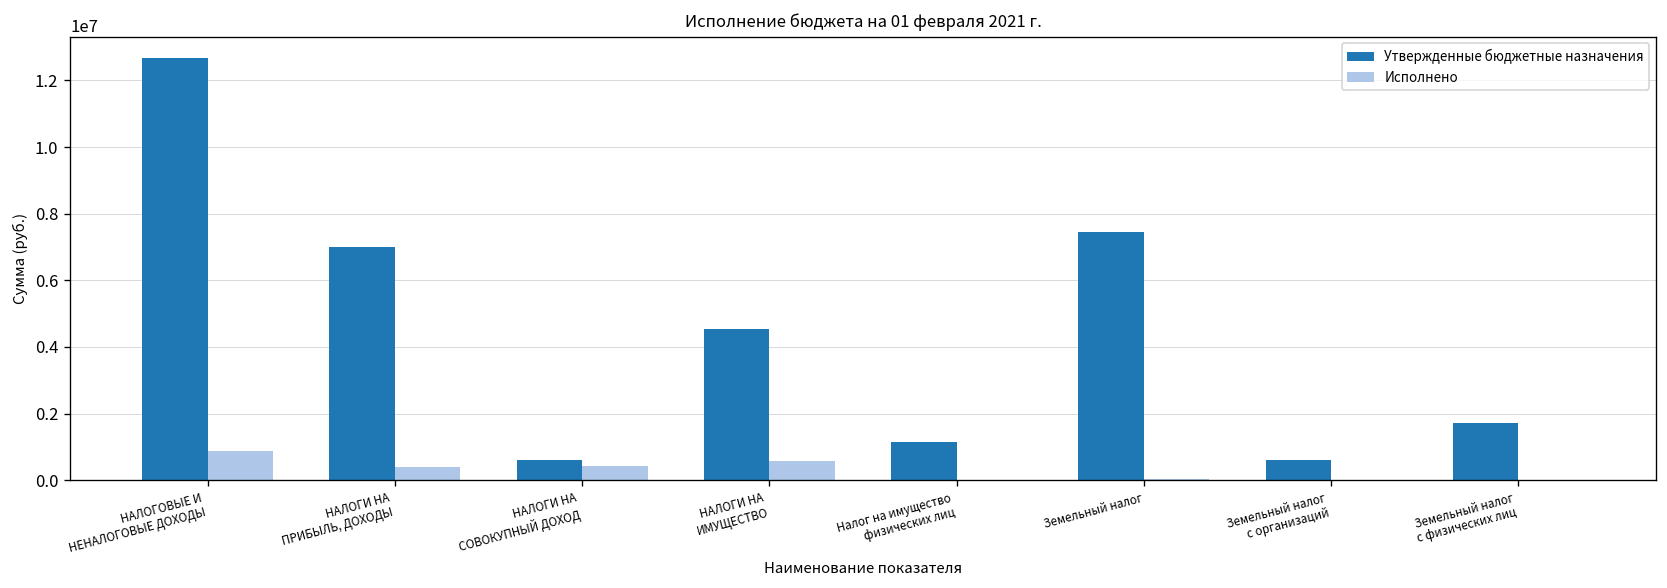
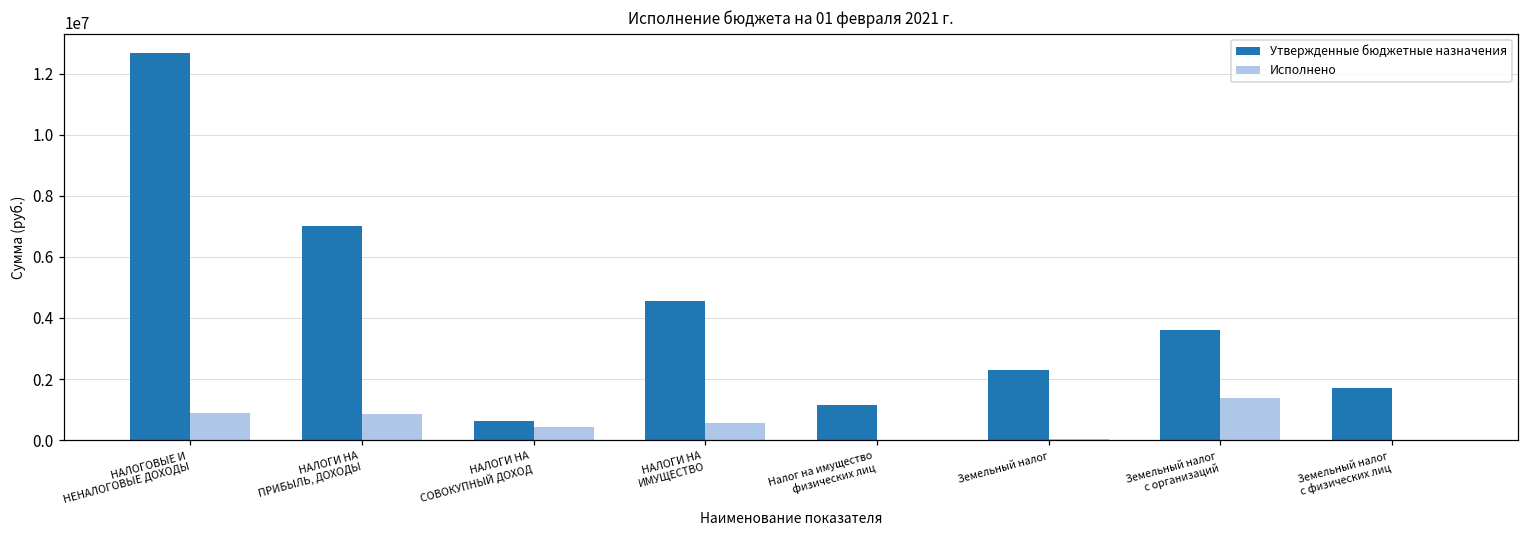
  {
    "Утвержденные бюджетные назначения": {
      "НАЛОГОВЫЕ И НЕНАЛОГОВЫЕ ДОХОДЫ": 12700000,
      "НАЛОГИ НА ПРИБЫЛЬ, ДОХОДЫ": 7000000,
      "НАЛОГИ НА СОВОКУПНЫЙ ДОХОД": 600000,
      "НАЛОГИ НА ИМУЩЕСТВО": 4500000,
      "Налог на имущество физических лиц": 1100000,
-     "Земельный налог": 7500000,
-     "Земельный налог с организаций": 600000,
+     "Земельный налог": 2300000,
+     "Земельный налог с организаций": 3600000,
      "Земельный налог с физических лиц": 1700000
    },
    "Исполнено": {
      "НАЛОГОВЫЕ И НЕНАЛОГОВЫЕ ДОХОДЫ": 900000,
-     "НАЛОГИ НА ПРИБЫЛЬ, ДОХОДЫ": 400000,
+     "НАЛОГИ НА ПРИБЫЛЬ, ДОХОДЫ": 800000,
      "НАЛОГИ НА СОВОКУПНЫЙ ДОХОД": 400000,
      "НАЛОГИ НА ИМУЩЕСТВО": 600000,
-     "Земельный налог с организаций": 0
+     "Земельный налог с организаций": 1400000
    }
  }
